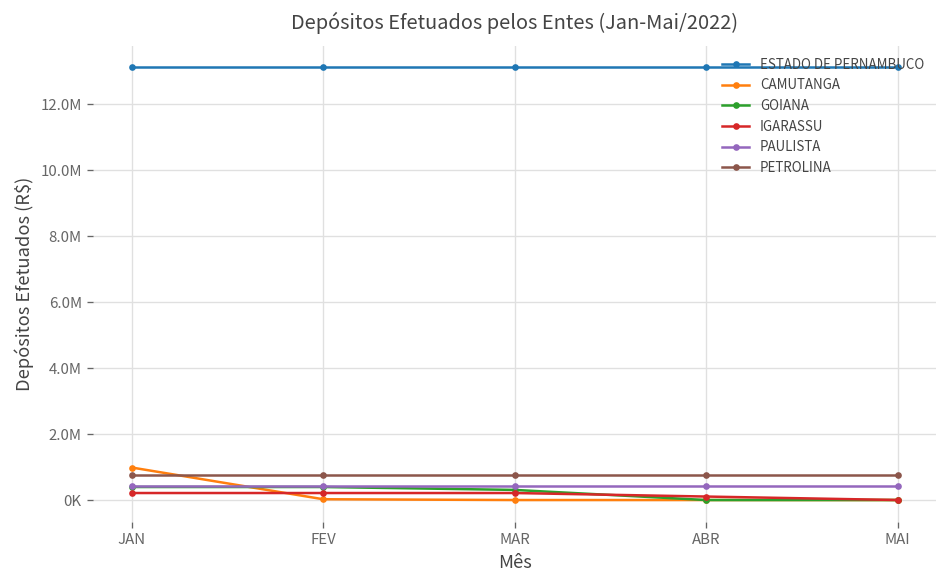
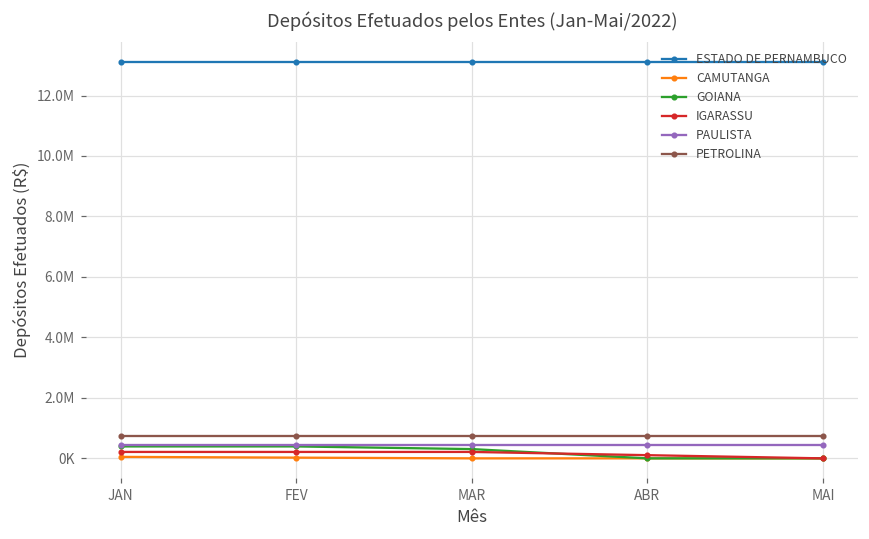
  {
    "ESTADO DE PERNAMBUCO": {
      "JAN": 13100000,
      "FEV": 13100000,
      "MAR": 13100000,
      "ABR": 13100000,
      "MAI": 13100000
    },
    "CAMUTANGA": {
-     "JAN": 1000000,
+     "JAN": 0,
      "FEV": 0,
      "MAR": 0
    },
    "GOIANA": {
      "MAR": 300000
    },
    "IGARASSU": {
      "JAN": 200000,
      "FEV": 200000,
      "MAR": 200000,
      "ABR": 100000
    },
    "PAULISTA": {
      "MAR": 400000,
      "ABR": 400000,
      "MAI": 400000
    },
    "PETROLINA": {
      "JAN": 800000,
      "FEV": 800000,
      "MAR": 800000,
      "ABR": 800000,
      "MAI": 800000
    }
  }
